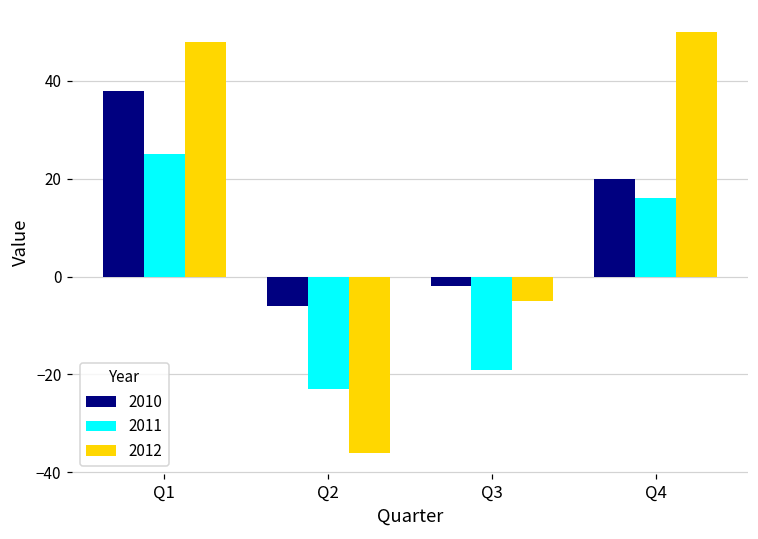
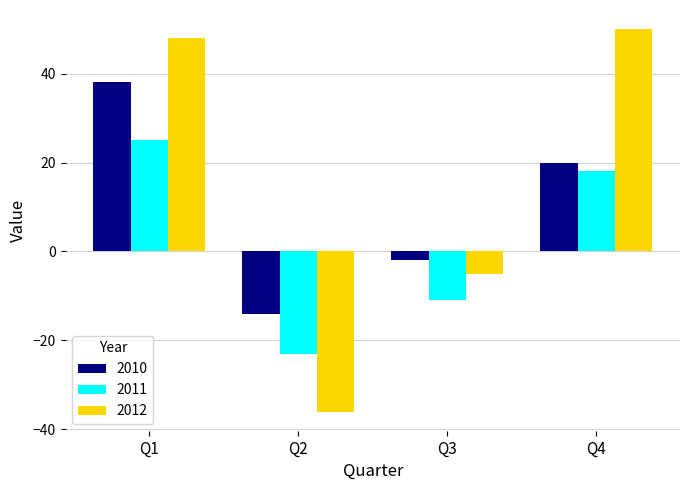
  {
    "2010": {
      "Q1": 38,
-     "Q2": -6,
+     "Q2": -14,
      "Q3": -2,
      "Q4": 20
    },
    "2011": {
      "Q1": 25,
      "Q2": -23,
-     "Q3": -19,
-     "Q4": 16
+     "Q3": -11,
+     "Q4": 18
    },
    "2012": {
      "Q1": 48,
      "Q2": -36,
      "Q3": -5,
      "Q4": 50
    }
  }
